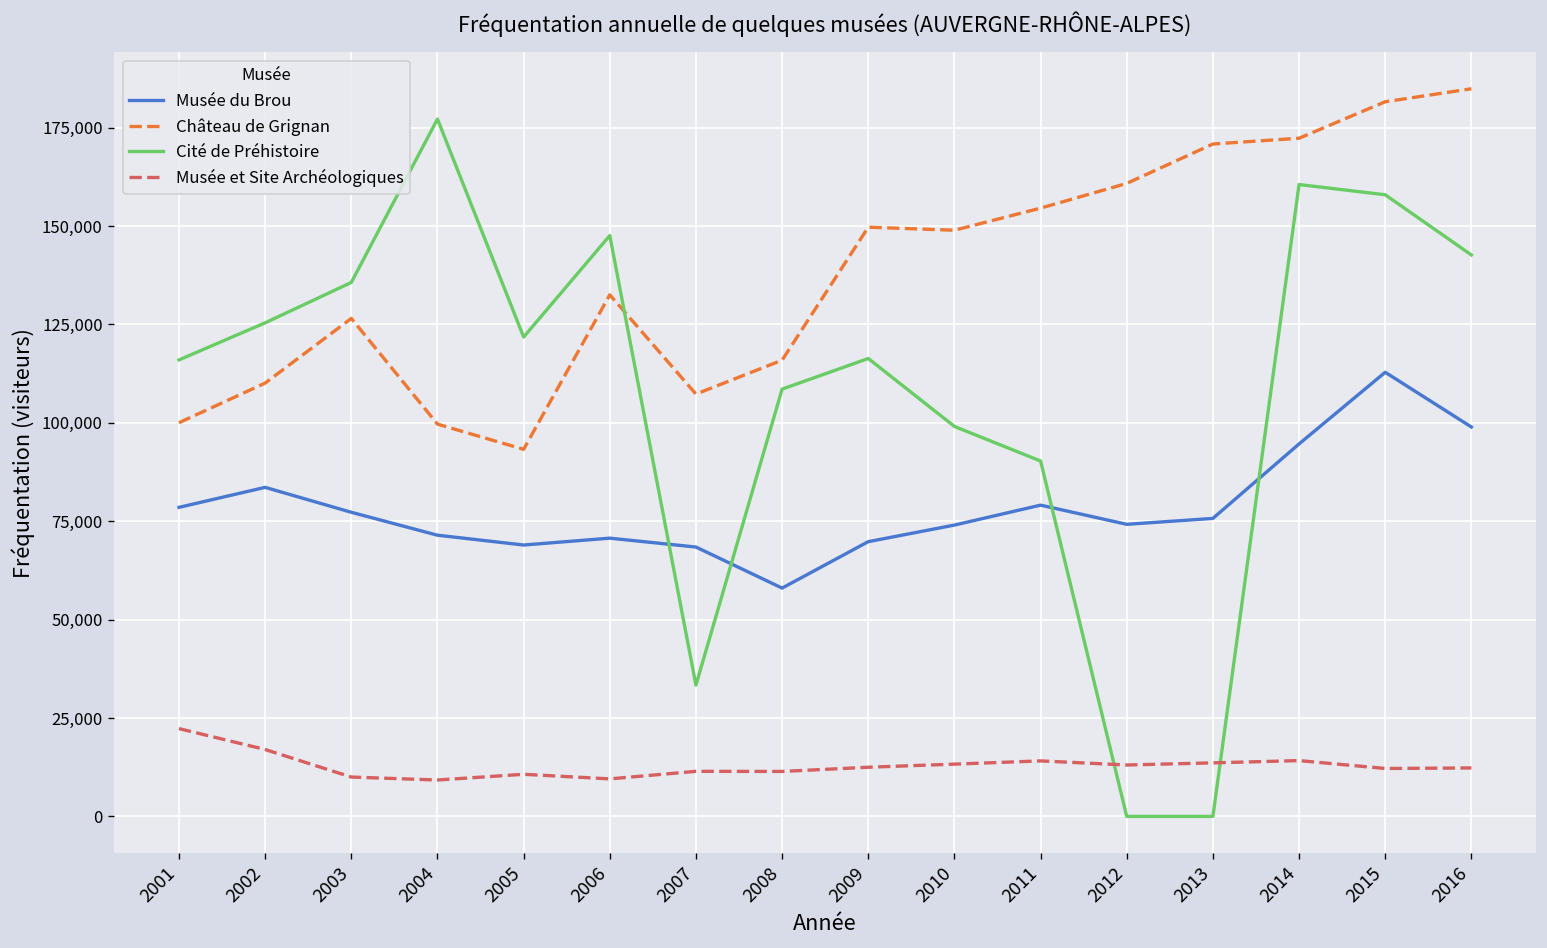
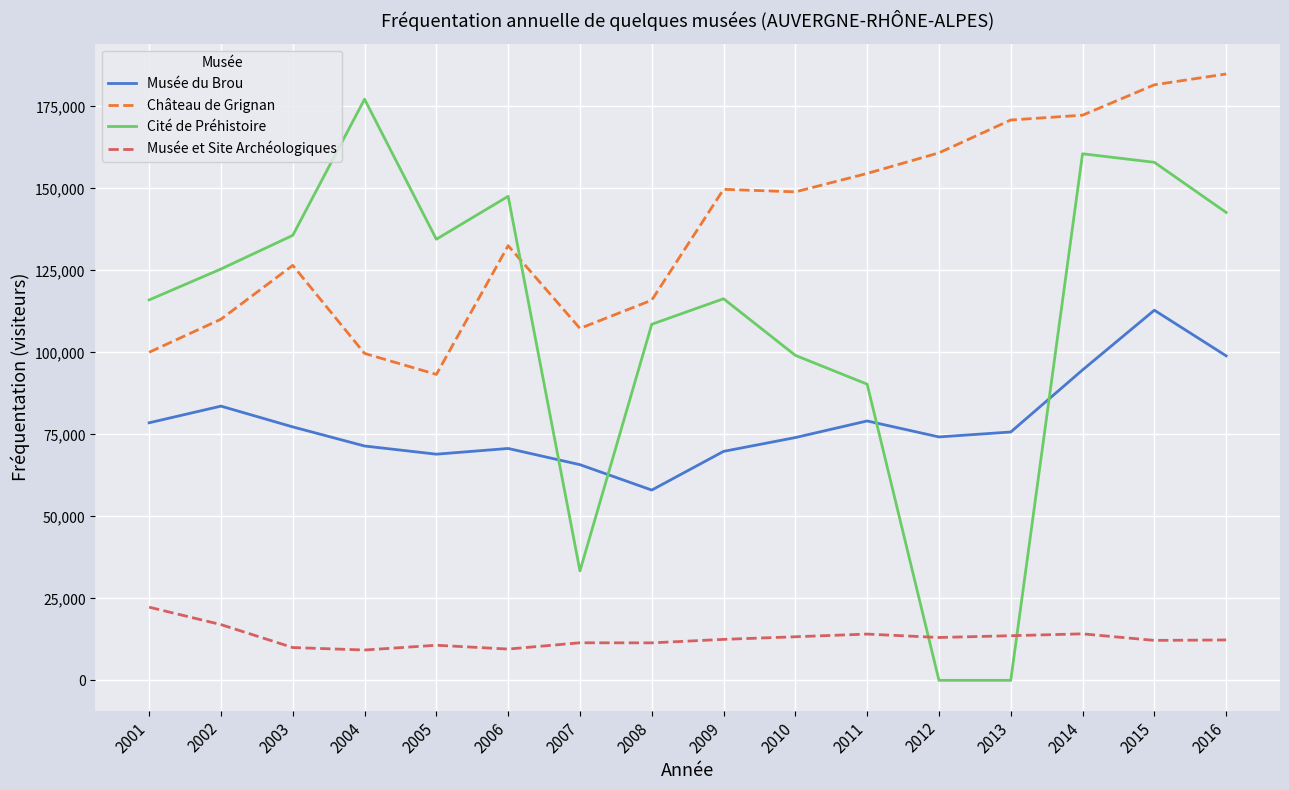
  {
    "Musée du Brou": {
      "2001": "79,000",
      "2002": "84,000",
      "2003": "77,000",
      "2004": "71,000",
      "2005": "69,000",
      "2006": "71,000",
-     "2007": "68,000",
+     "2007": "66,000",
      "2008": "58,000",
      "2009": "70,000",
      "2010": "74,000",
      "2011": "79,000",
      "2012": "74,000",
      "2013": "76,000",
      "2014": "95,000",
      "2015": "113,000",
      "2016": "99,000"
    },
    "Cité de Préhistoire": {
      "2001": "116,000",
      "2002": "125,000",
      "2003": "136,000",
      "2004": "177,000",
-     "2005": "122,000",
+     "2005": "135,000",
      "2006": "148,000",
      "2007": "33,000",
      "2008": "109,000",
      "2009": "116,000",
      "2010": "99,000",
      "2011": "90,000",
      "2012": "0",
      "2013": "0",
      "2014": "161,000",
      "2015": "158,000",
      "2016": "143,000"
    }
  }
